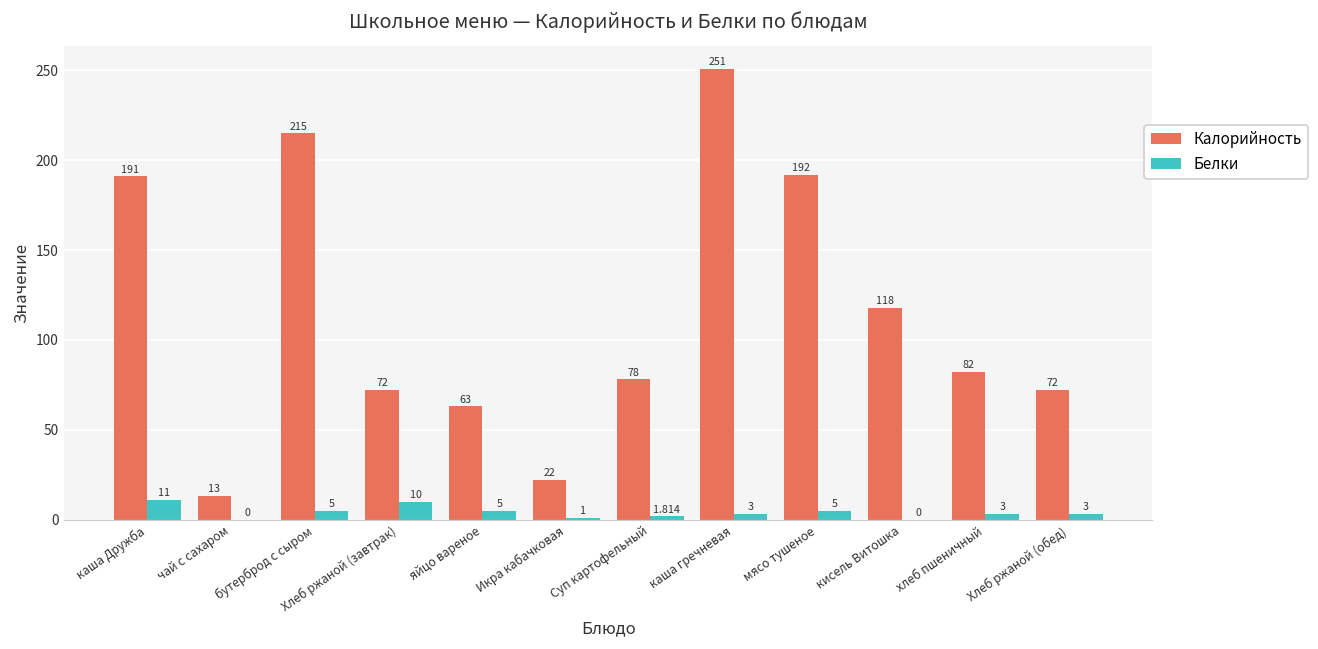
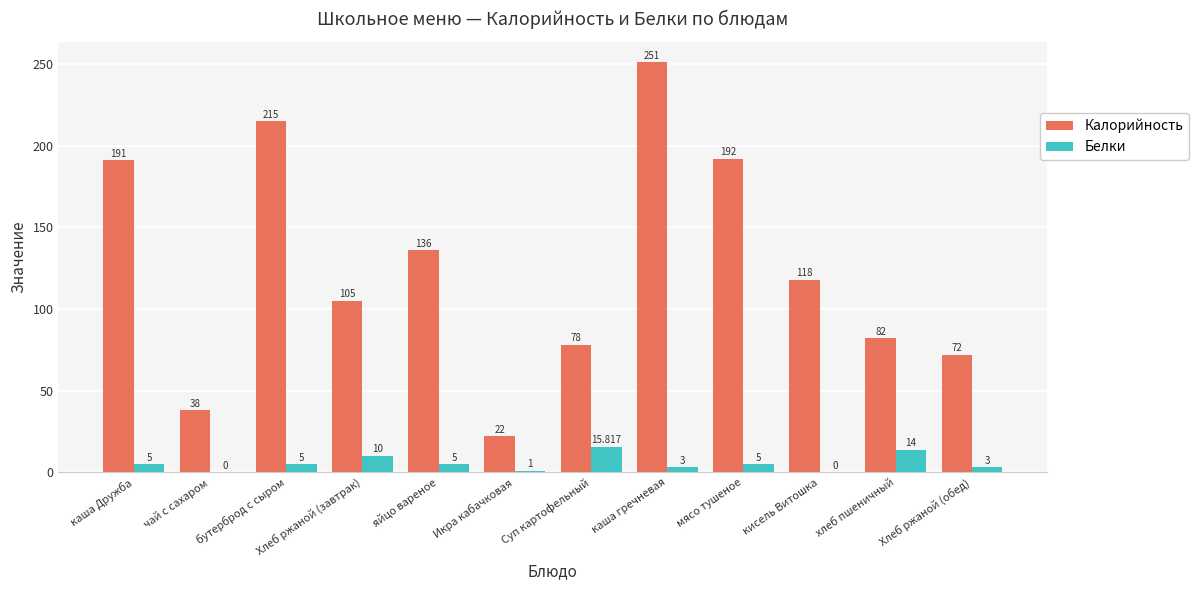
  {
    "Калорийность": {
      "каша Дружба": 191,
-     "чай с сахаром": 13,
+     "чай с сахаром": 38,
      "бутерброд с сыром": 215,
-     "Хлеб ржаной (завтрак)": 72,
-     "яйцо вареное": 63,
+     "Хлеб ржаной (завтрак)": 105,
+     "яйцо вареное": 136,
      "Икра кабачковая": 22,
      "Суп картофельный": 78,
      "каша гречневая": 251,
      "мясо тушеное": 192,
      "кисель Витошка": 118,
      "хлеб пшеничный": 82,
      "Хлеб ржаной (обед)": 72
    },
    "Белки": {
-     "каша Дружба": 11,
+     "каша Дружба": 5,
      "чай с сахаром": 0,
      "бутерброд с сыром": 5,
      "Хлеб ржаной (завтрак)": 10,
      "яйцо вареное": 5,
      "Икра кабачковая": 1,
-     "Суп картофельный": 1.814,
+     "Суп картофельный": 15.817,
      "каша гречневая": 3,
      "мясо тушеное": 5,
      "кисель Витошка": 0,
-     "хлеб пшеничный": 3,
+     "хлеб пшеничный": 14,
      "Хлеб ржаной (обед)": 3
    }
  }
